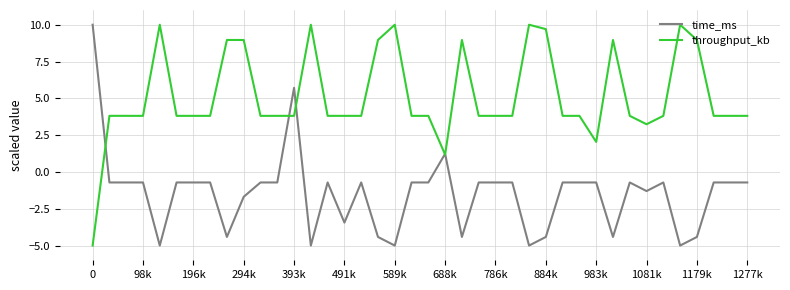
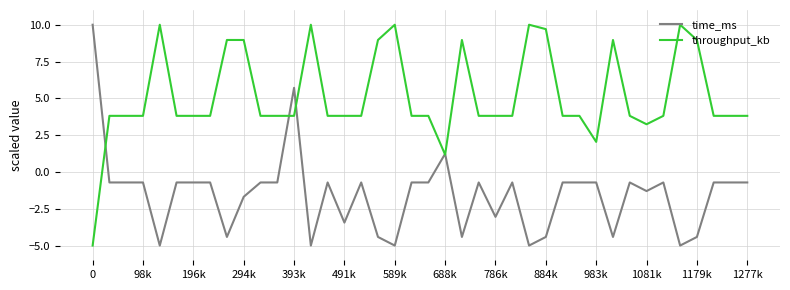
  {
    "time_ms": {
      "0": 10.0,
      "98k": -0.7,
      "196k": -0.7,
      "294k": -1.7,
      "393k": 5.7,
      "491k": -3.4,
      "589k": -5.0,
-     "786k": -0.7,
+     "786k": -3.1,
      "884k": -4.4,
      "983k": -0.7,
      "1081k": -1.3,
      "1179k": -4.4,
      "1277k": -0.7
    },
    "throughput_kb": {
      "0": -5.0,
      "98k": 3.8,
      "196k": 3.8,
      "294k": 9.0,
      "393k": 3.8,
      "491k": 3.8,
      "589k": 10.0,
      "786k": 3.8,
      "884k": 9.7,
      "983k": 2.0,
      "1081k": 3.2,
      "1179k": 9.0,
      "1277k": 3.8
    }
  }
